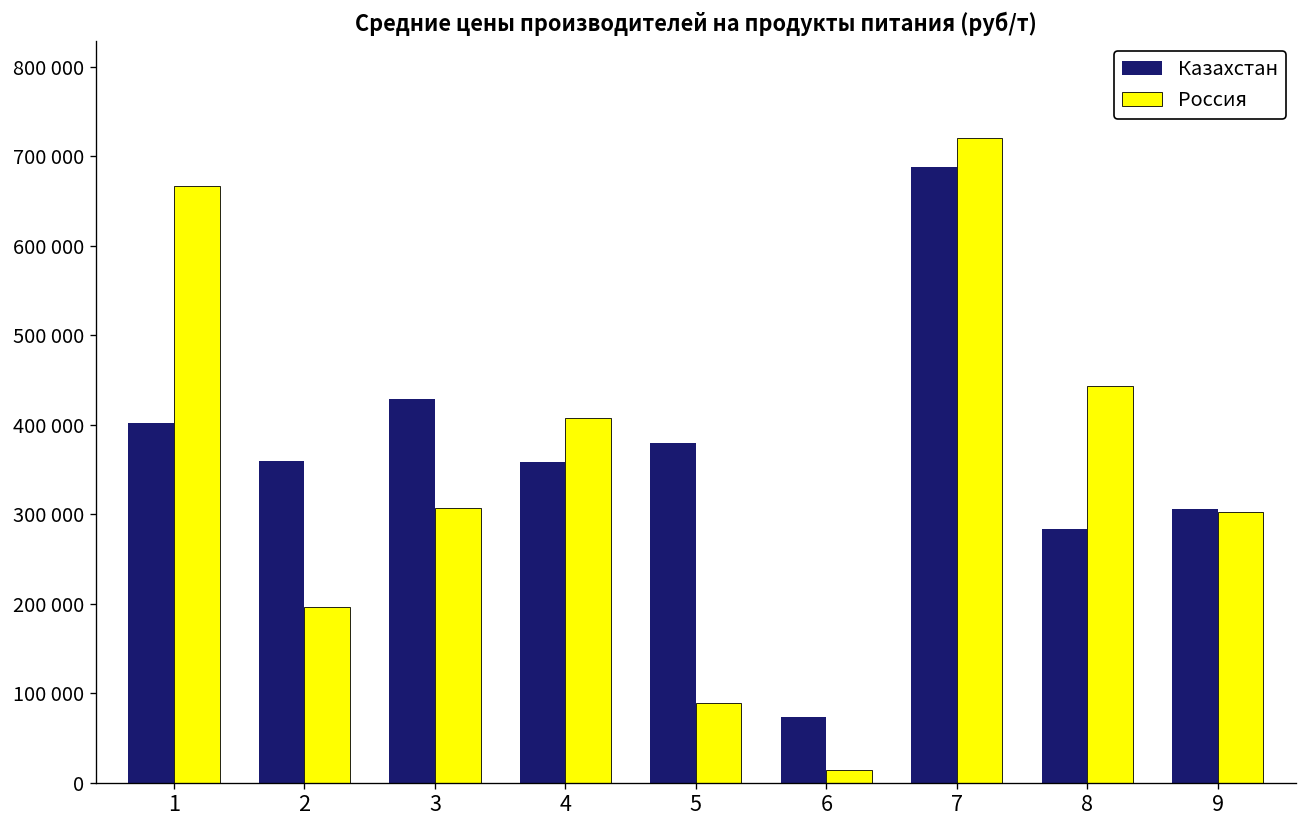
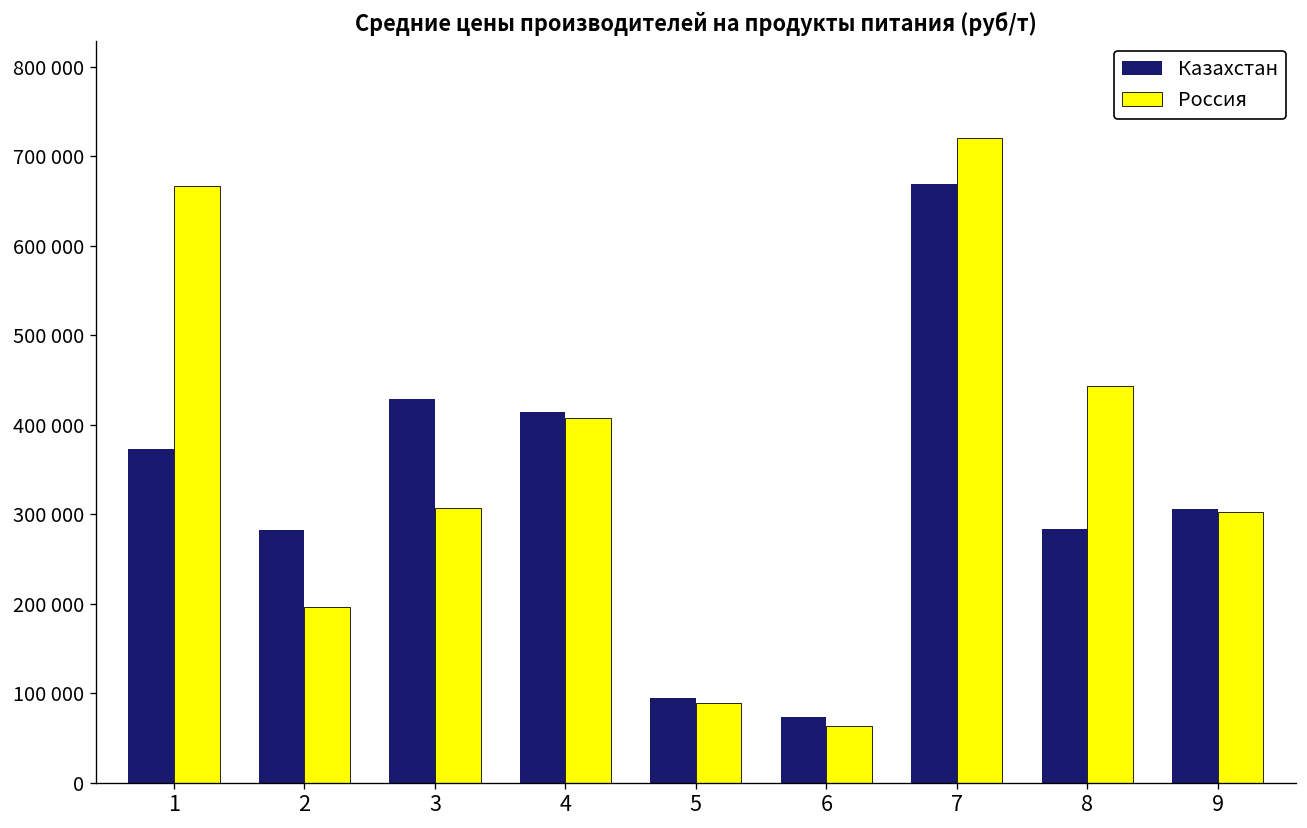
  {
    "Казахстан": {
-     "1": 400000,
-     "2": 360000,
+     "1": 370000,
+     "2": 280000,
      "3": 430000,
-     "4": 360000,
-     "5": 380000,
+     "4": 410000,
+     "5": 90000,
      "6": 70000,
-     "7": 690000,
+     "7": 670000,
      "8": 280000,
      "9": 310000
    },
    "Россия": {
      "1": 670000,
      "2": 200000,
      "3": 310000,
      "4": 410000,
      "5": 90000,
-     "6": 10000,
+     "6": 60000,
      "7": 720000,
      "8": 440000,
      "9": 300000
    }
  }
